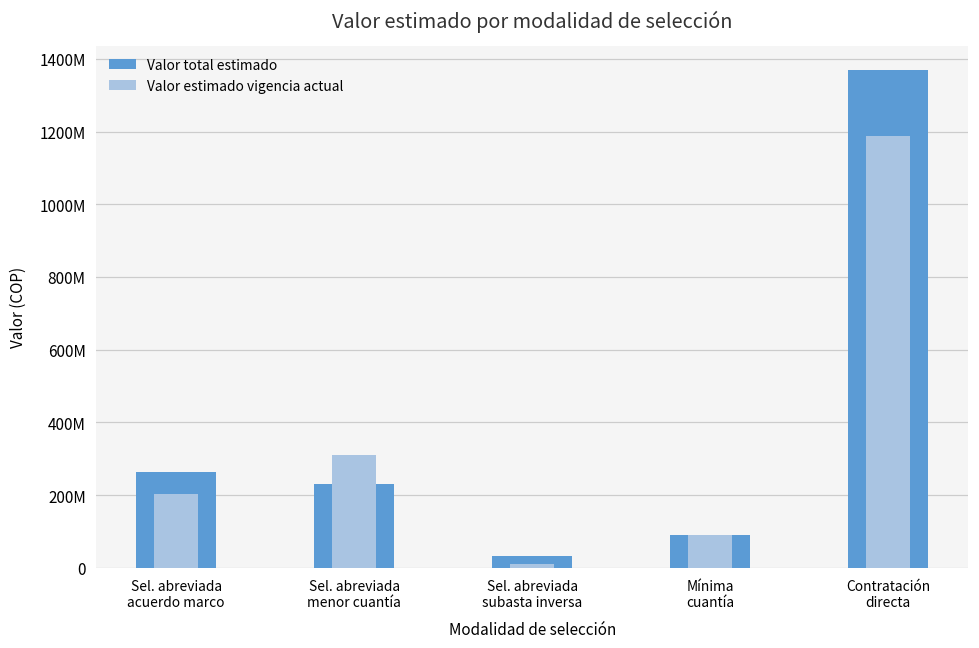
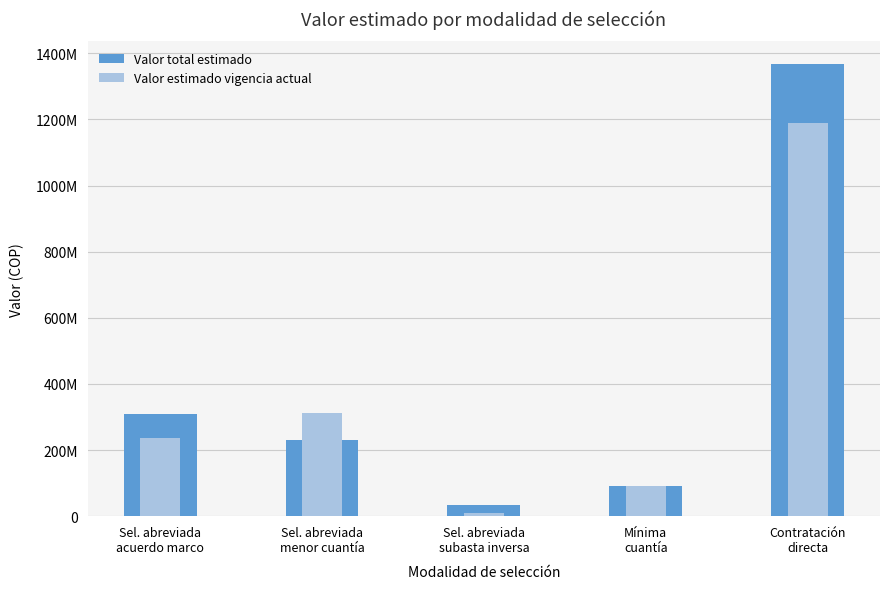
  {
    "Valor total estimado": {
-     "Sel. abreviada acuerdo marco": 260000000,
+     "Sel. abreviada acuerdo marco": 310000000,
      "Sel. abreviada subasta inversa": 30000000,
      "Mínima cuantía": 90000000,
      "Contratación directa": 1370000000
    },
    "Valor estimado vigencia actual": {
-     "Sel. abreviada acuerdo marco": 200000000,
+     "Sel. abreviada acuerdo marco": 240000000,
      "Sel. abreviada menor cuantía": 310000000,
      "Mínima cuantía": 90000000
    }
  }
